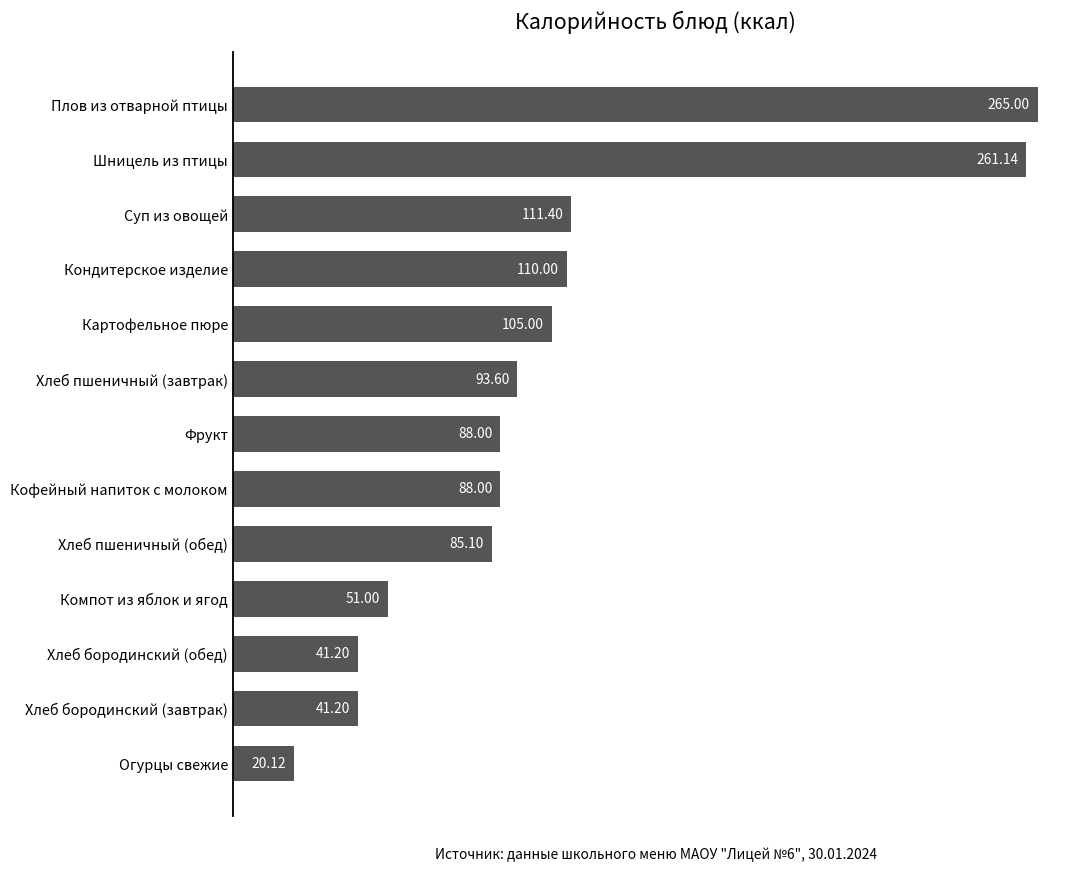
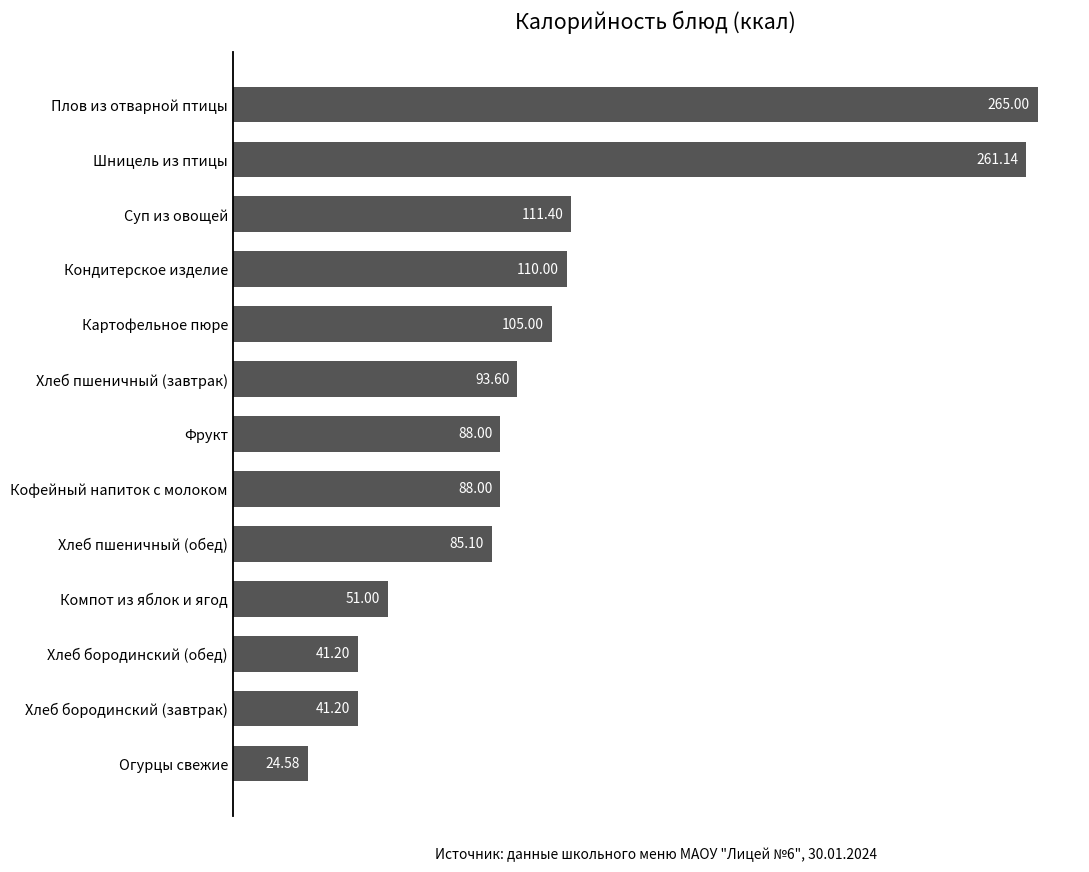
  {
    "Плов из отварной птицы": 265.00,
    "Шницель из птицы": 261.14,
    "Суп из овощей": 111.40,
    "Кондитерское изделие": 110.00,
    "Картофельное пюре": 105.00,
    "Хлеб пшеничный (завтрак)": 93.60,
    "Фрукт": 88.00,
    "Кофейный напиток с молоком": 88.00,
    "Хлеб пшеничный (обед)": 85.10,
    "Компот из яблок и ягод": 51.00,
    "Хлеб бородинский (обед)": 41.20,
    "Хлеб бородинский (завтрак)": 41.20,
-   "Огурцы свежие": 20.12
+   "Огурцы свежие": 24.58
  }
